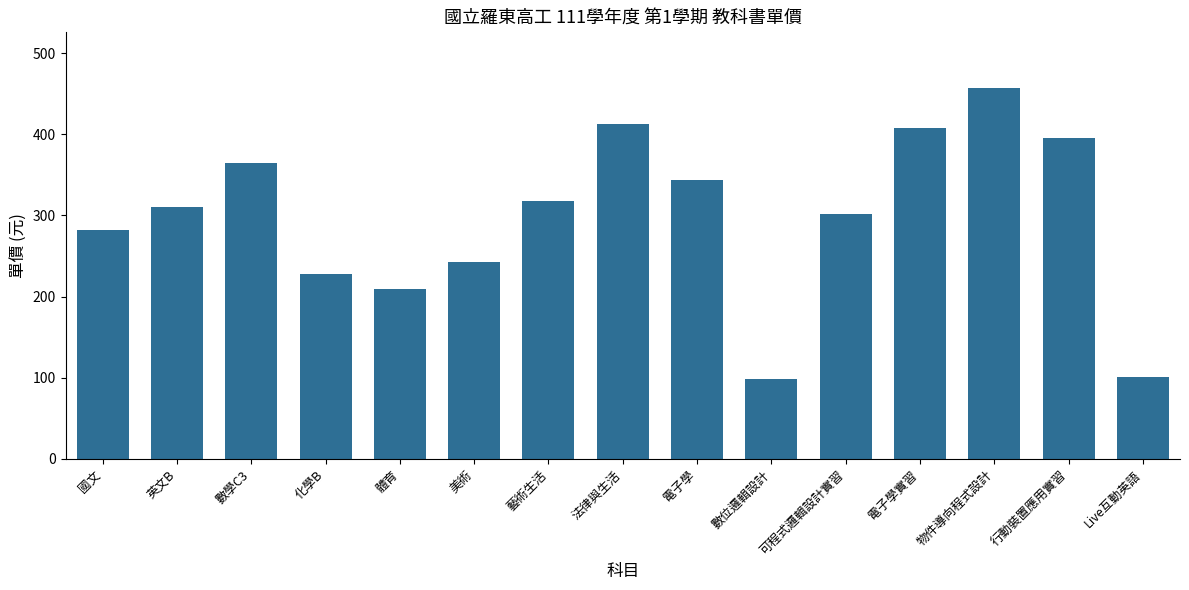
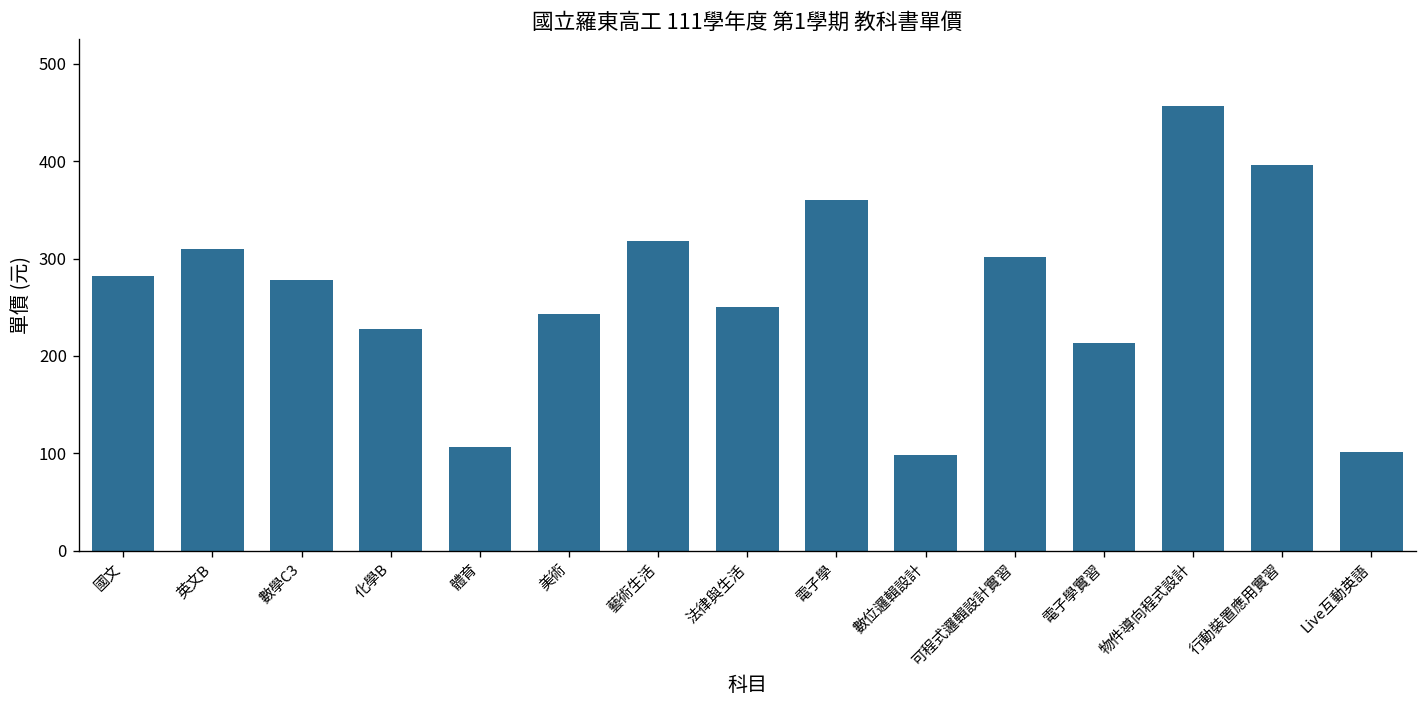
  {
    "國文": 280,
    "英文B": 310,
-   "數學C3": 370,
+   "數學C3": 280,
    "化學B": 230,
-   "體育": 210,
+   "體育": 110,
    "美術": 240,
    "藝術生活": 320,
-   "法律與生活": 410,
-   "電子學": 340,
+   "法律與生活": 250,
+   "電子學": 360,
    "數位邏輯設計": 100,
    "可程式邏輯設計實習": 300,
-   "電子學實習": 410,
+   "電子學實習": 210,
    "物件導向程式設計": 460,
    "行動裝置應用實習": 400,
    "Live互動英語": 100
  }
